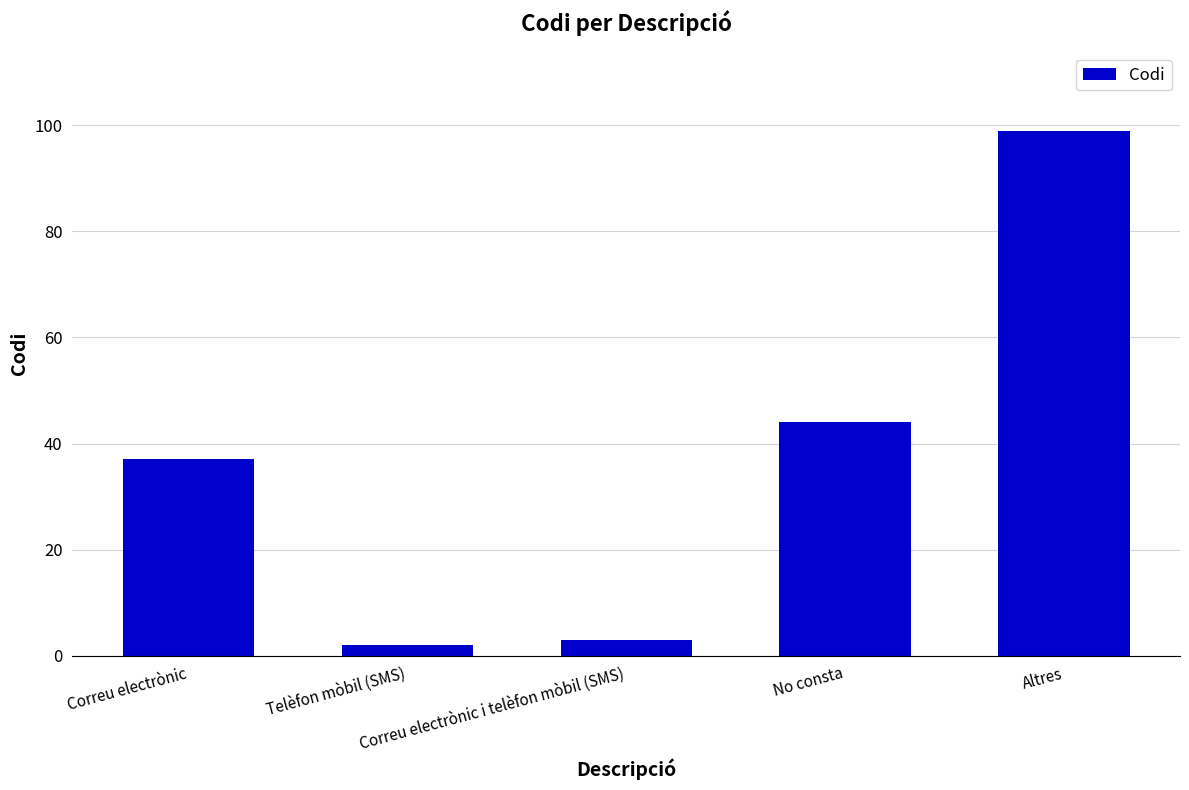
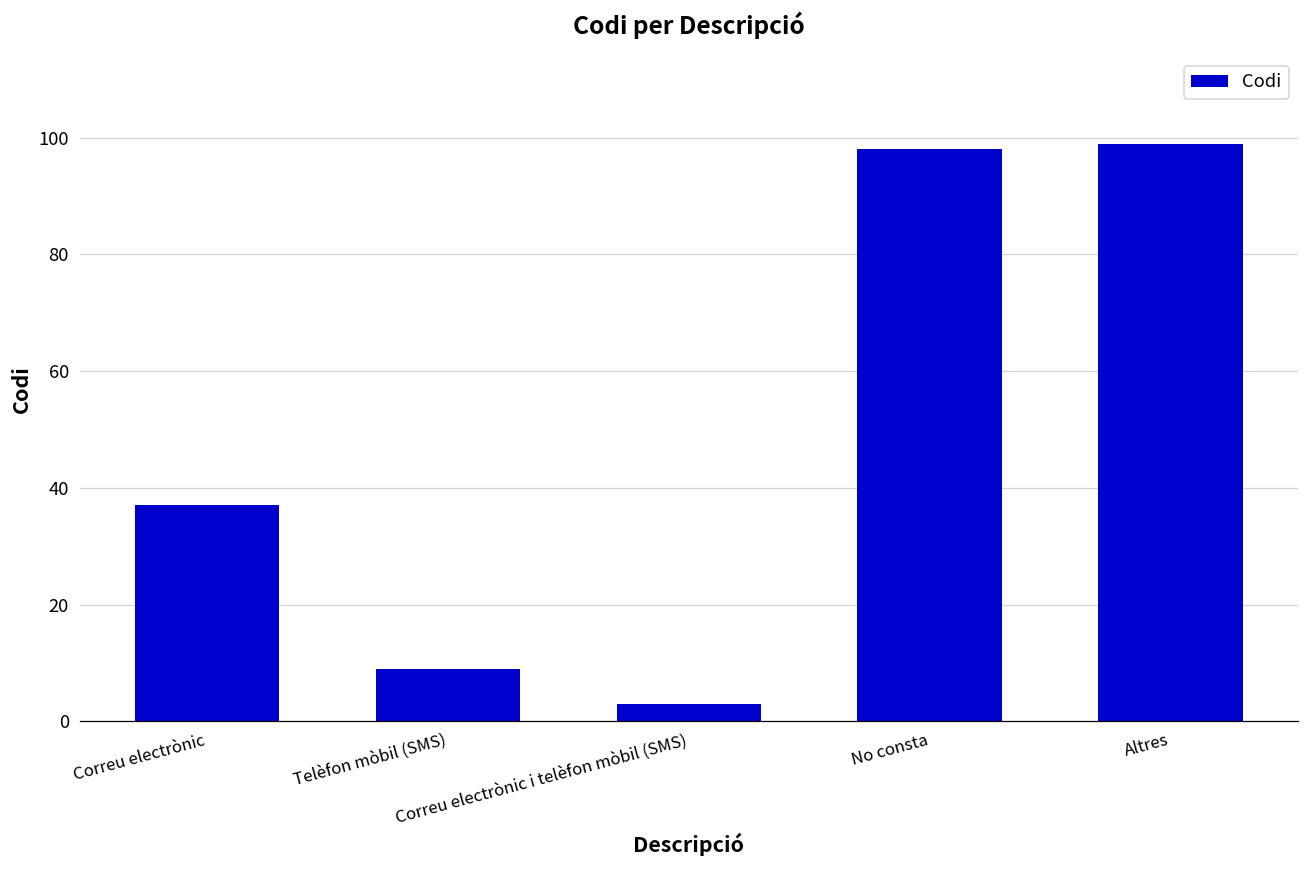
  {
    "Correu electrònic": 37,
-   "Telèfon mòbil (SMS)": 2,
+   "Telèfon mòbil (SMS)": 9,
    "Correu electrònic i telèfon mòbil (SMS)": 3,
-   "No consta": 44,
+   "No consta": 98,
    "Altres": 99
  }
